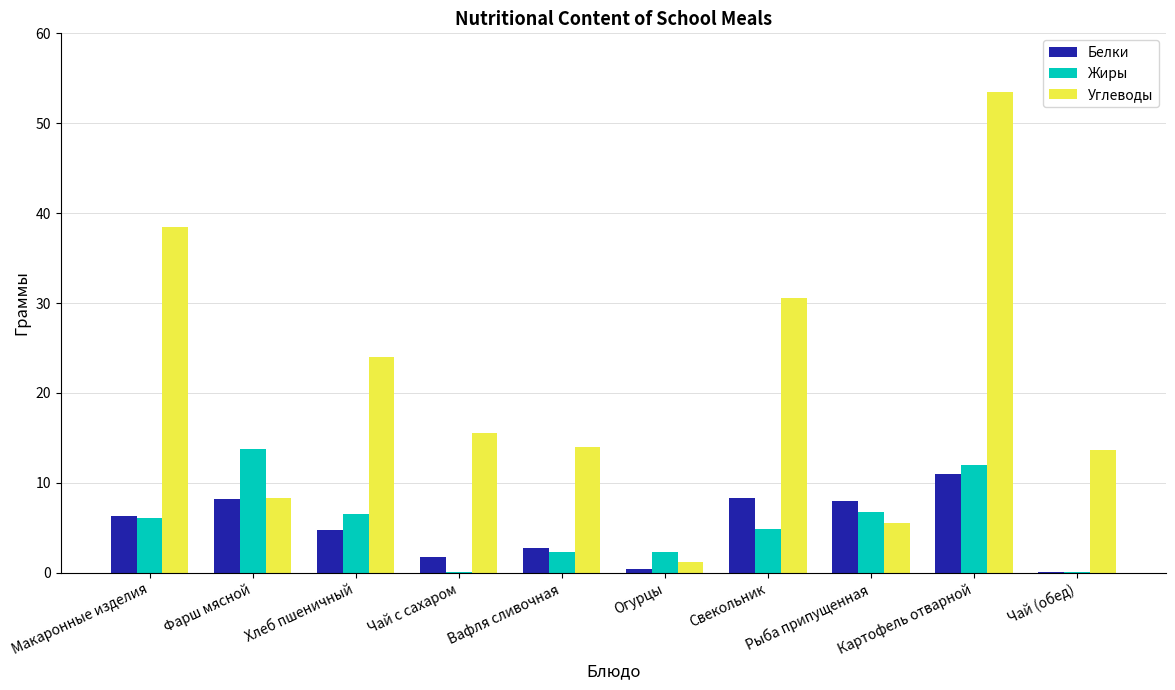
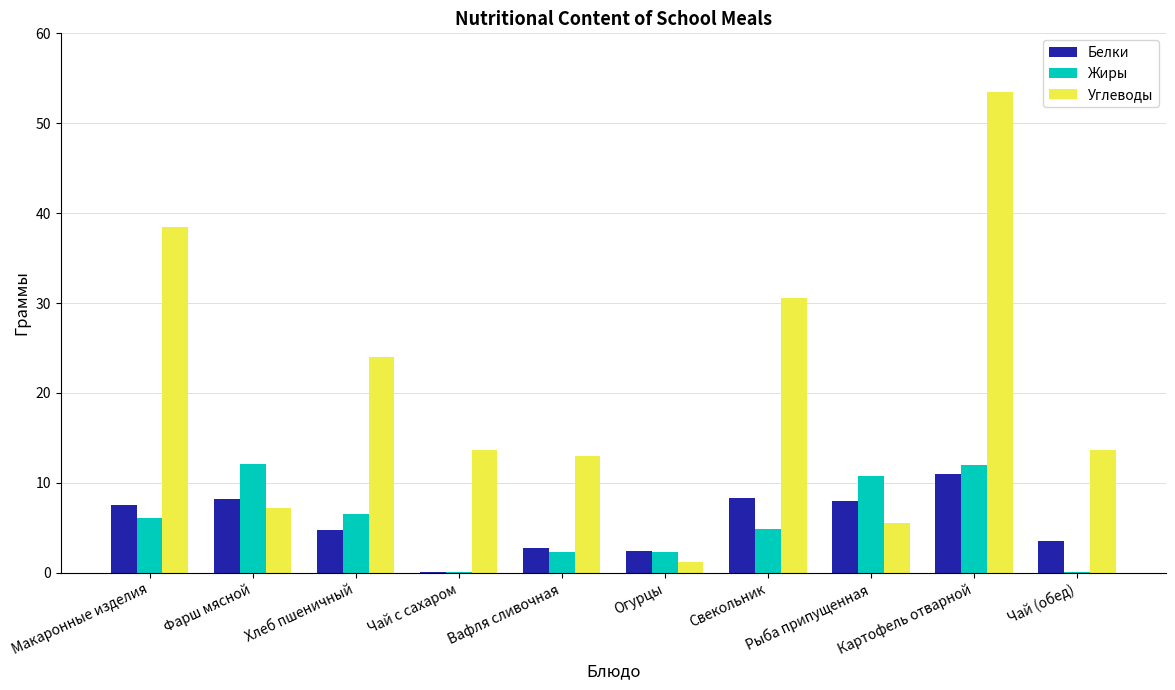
  {
    "Белки": {
-     "Макаронные изделия": 6,
+     "Макаронные изделия": 8,
      "Фарш мясной": 8,
      "Хлеб пшеничный": 5,
-     "Чай с сахаром": 2,
+     "Чай с сахаром": 0,
      "Вафля сливочная": 3,
-     "Огурцы": 0,
+     "Огурцы": 2,
      "Свекольник": 8,
      "Рыба припущенная": 8,
      "Картофель отварной": 11,
-     "Чай (обед)": 0
+     "Чай (обед)": 4
    },
    "Жиры": {
      "Макаронные изделия": 6,
-     "Фарш мясной": 14,
+     "Фарш мясной": 12,
      "Хлеб пшеничный": 7,
      "Вафля сливочная": 2,
      "Огурцы": 2,
      "Свекольник": 5,
-     "Рыба припущенная": 7,
+     "Рыба припущенная": 11,
      "Картофель отварной": 12
    },
    "Углеводы": {
      "Макаронные изделия": 38,
-     "Фарш мясной": 8,
+     "Фарш мясной": 7,
      "Хлеб пшеничный": 24,
-     "Чай с сахаром": 16,
-     "Вафля сливочная": 14,
+     "Чай с сахаром": 14,
+     "Вафля сливочная": 13,
      "Огурцы": 1,
      "Свекольник": 31,
      "Рыба припущенная": 6,
      "Картофель отварной": 53,
      "Чай (обед)": 14
    }
  }
